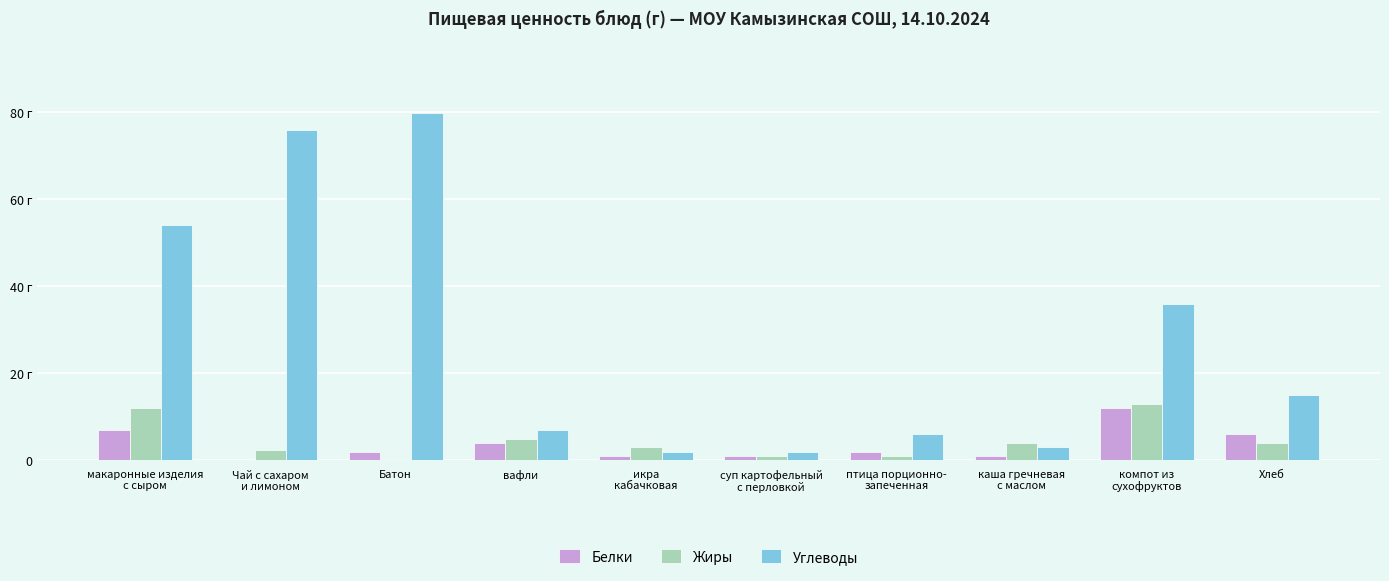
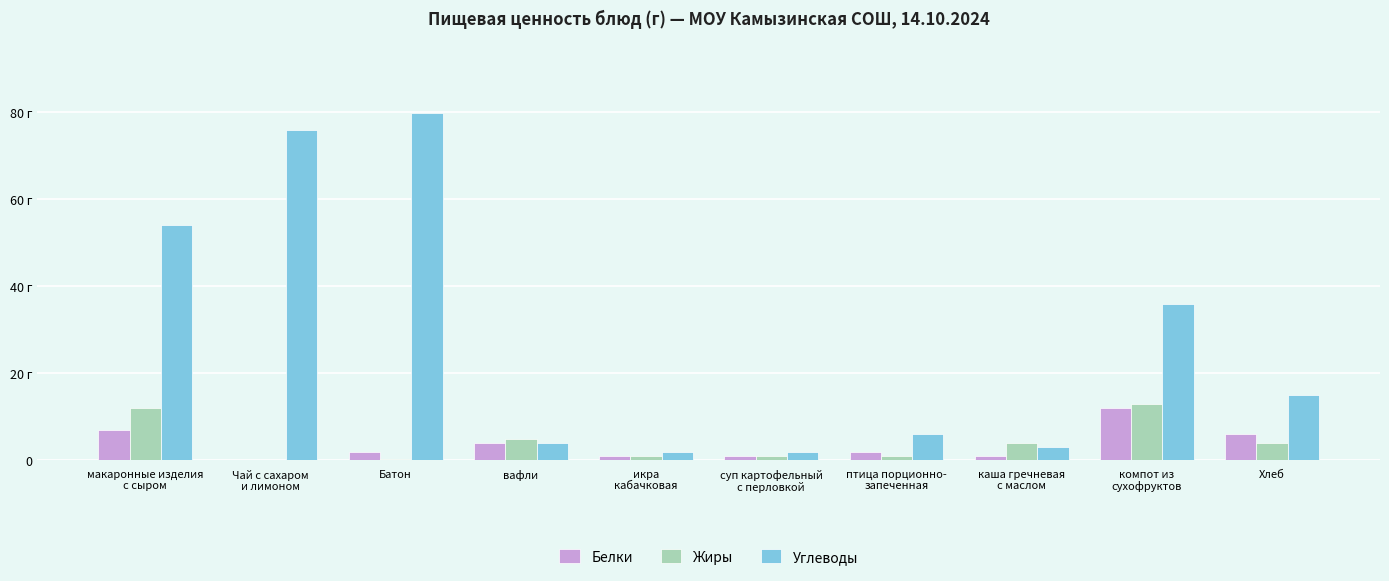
  {
    "Белки": {
      "макаронные изделия с сыром": "7 г",
      "Батон": "2 г",
      "вафли": "4 г",
      "икра кабачковая": "1 г",
      "суп картофельный с перловкой": "1 г",
      "птица порционно- запеченная": "2 г",
      "каша гречневая с маслом": "1 г",
      "компот из сухофруктов": "12 г",
      "Хлеб": "6 г"
    },
    "Жиры": {
      "макаронные изделия с сыром": "12 г",
-     "Чай с сахаром и лимоном": "2 г",
+     "Чай с сахаром и лимоном": "0 г",
      "вафли": "5 г",
-     "икра кабачковая": "3 г",
+     "икра кабачковая": "1 г",
      "суп картофельный с перловкой": "1 г",
      "птица порционно- запеченная": "1 г",
      "каша гречневая с маслом": "4 г",
      "компот из сухофруктов": "13 г",
      "Хлеб": "4 г"
    },
    "Углеводы": {
      "макаронные изделия с сыром": "54 г",
      "Чай с сахаром и лимоном": "76 г",
      "Батон": "80 г",
-     "вафли": "7 г",
+     "вафли": "4 г",
      "икра кабачковая": "2 г",
      "суп картофельный с перловкой": "2 г",
      "птица порционно- запеченная": "6 г",
      "каша гречневая с маслом": "3 г",
      "компот из сухофруктов": "36 г",
      "Хлеб": "15 г"
    }
  }
